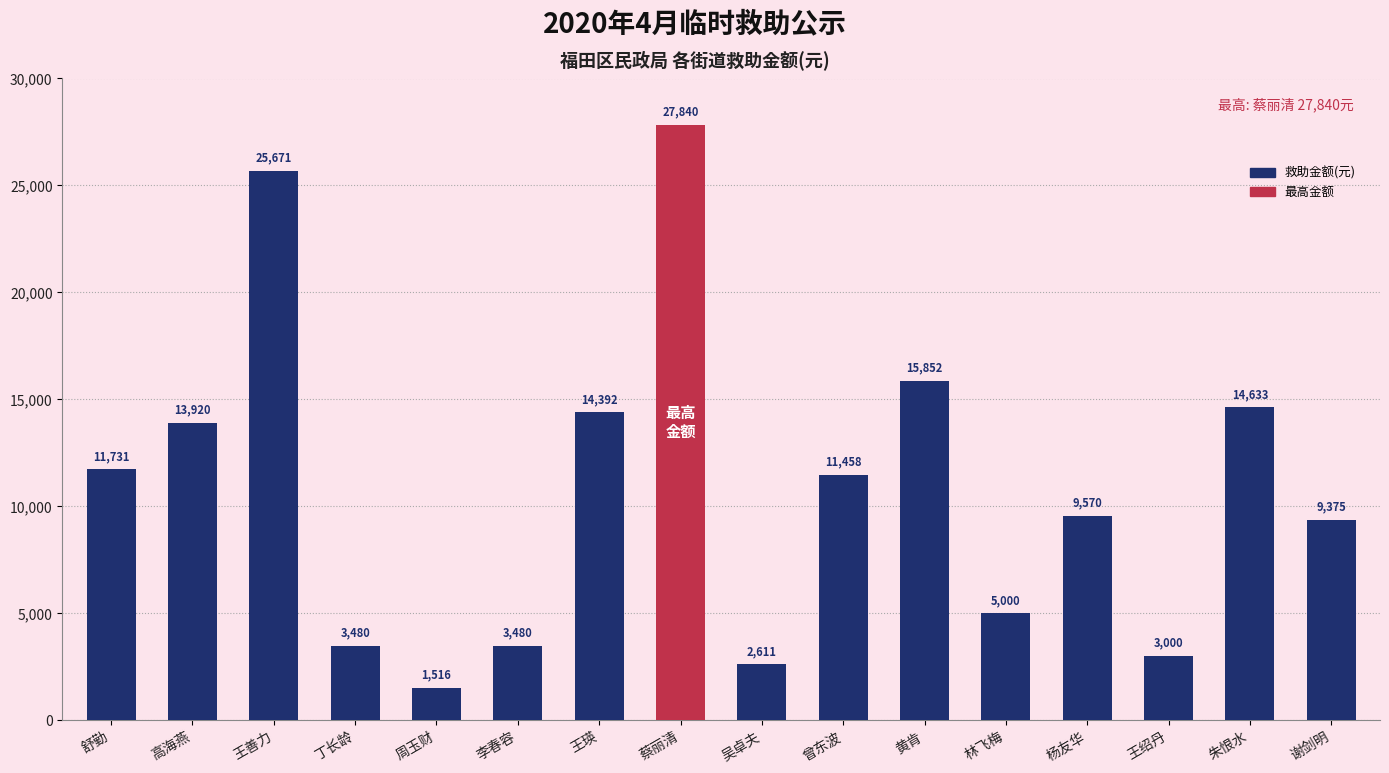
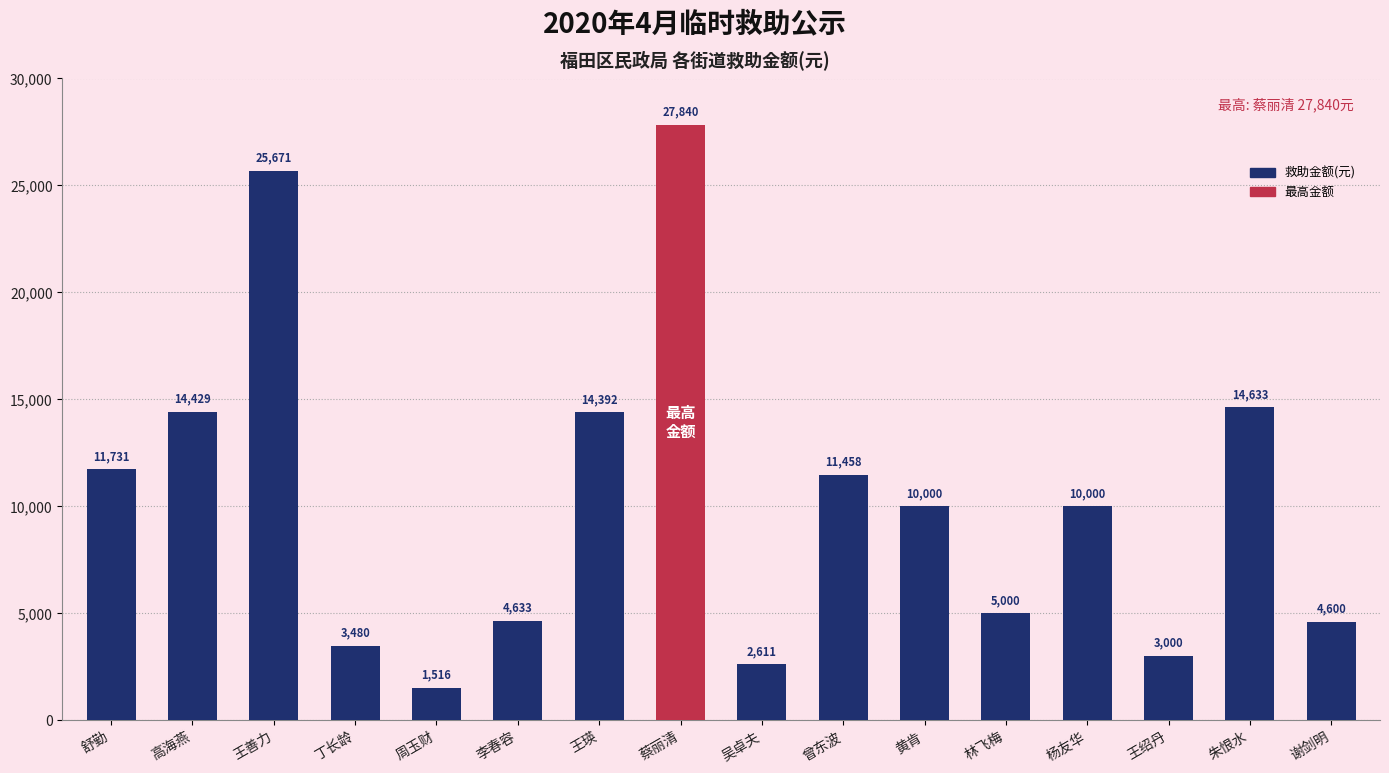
  {
    "舒勤": "11,731",
-   "高海燕": "13,920",
+   "高海燕": "14,429",
    "王善力": "25,671",
    "丁长龄": "3,480",
    "周玉财": "1,516",
-   "李春容": "3,480",
+   "李春容": "4,633",
    "王瑛": "14,392",
    "蔡丽清": "27,840",
    "吴卓夫": "2,611",
    "曾东波": "11,458",
-   "黄肯": "15,852",
+   "黄肯": "10,000",
    "林飞梅": "5,000",
-   "杨友华": "9,570",
+   "杨友华": "10,000",
    "王绍丹": "3,000",
    "朱恨水": "14,633",
-   "谢剑明": "9,375"
+   "谢剑明": "4,600"
  }
